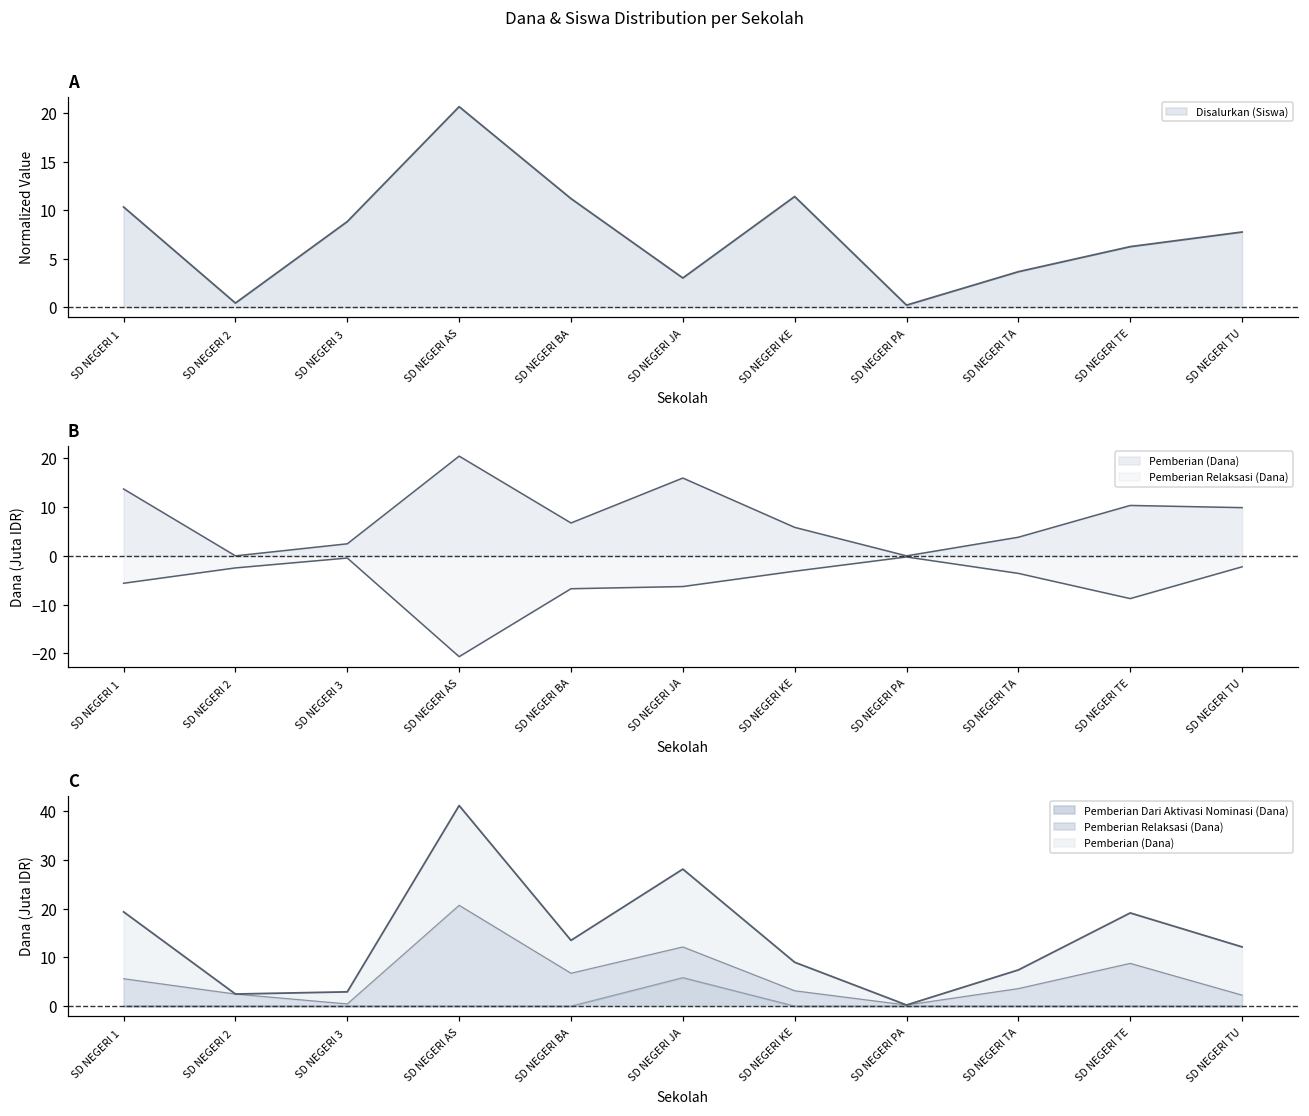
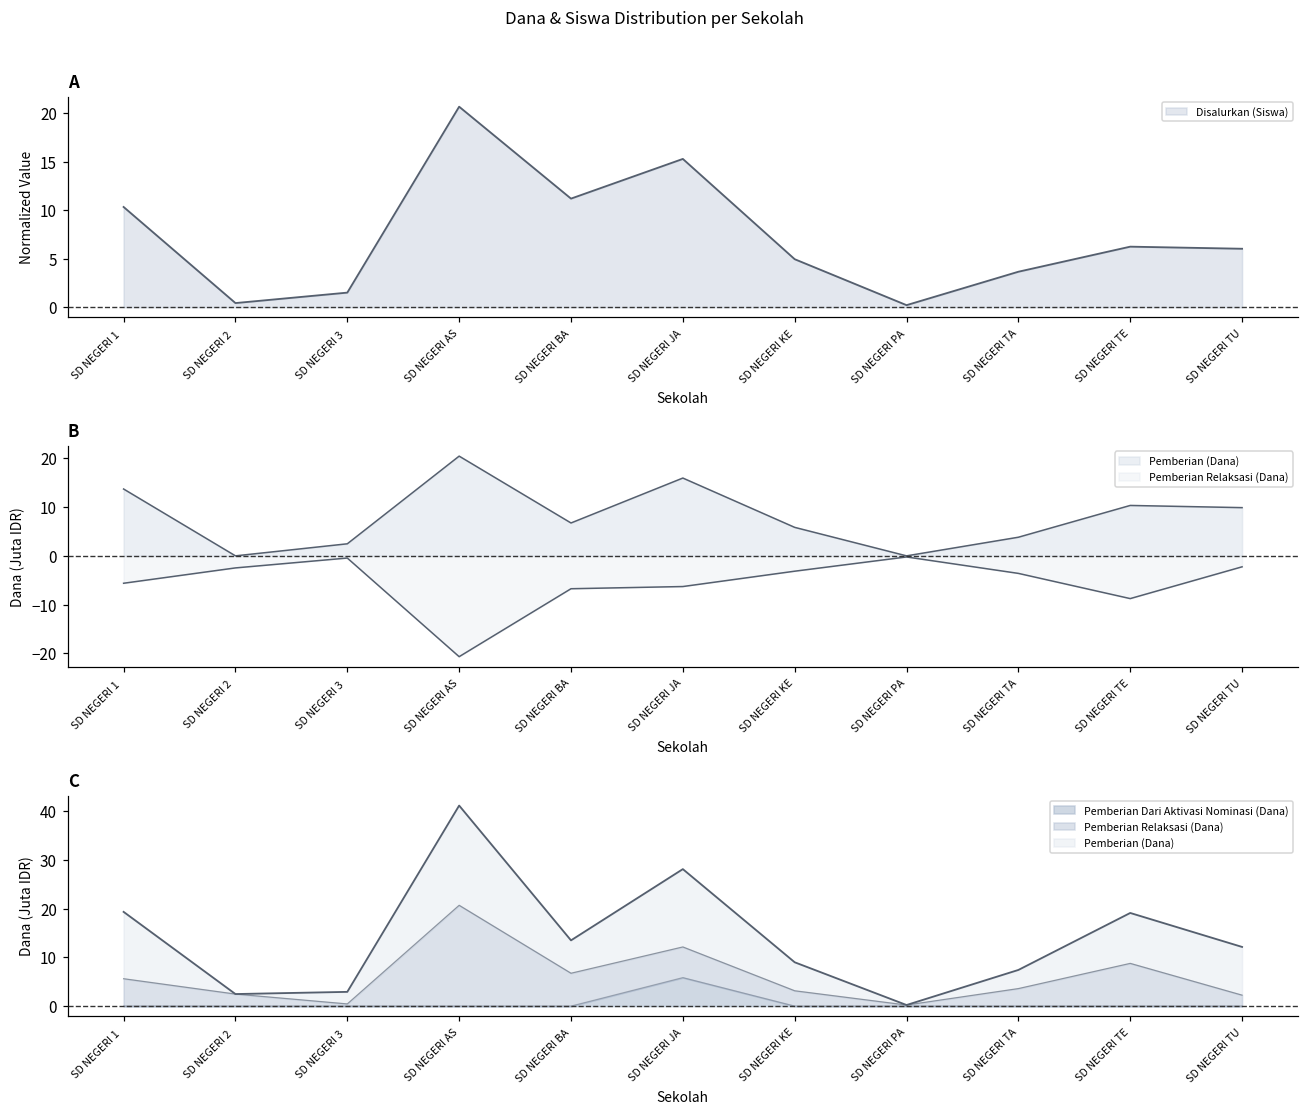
  {
    "A": {
      "SD NEGERI 1": 10,
      "SD NEGERI 2": 0,
-     "SD NEGERI 3": 9,
+     "SD NEGERI 3": 2,
      "SD NEGERI AS": 21,
      "SD NEGERI BA": 11,
-     "SD NEGERI JA": 3,
-     "SD NEGERI KE": 11,
+     "SD NEGERI JA": 15,
+     "SD NEGERI KE": 5,
      "SD NEGERI PA": 0,
      "SD NEGERI TA": 4,
      "SD NEGERI TE": 6,
-     "SD NEGERI TU": 8
+     "SD NEGERI TU": 6
    }
  }
